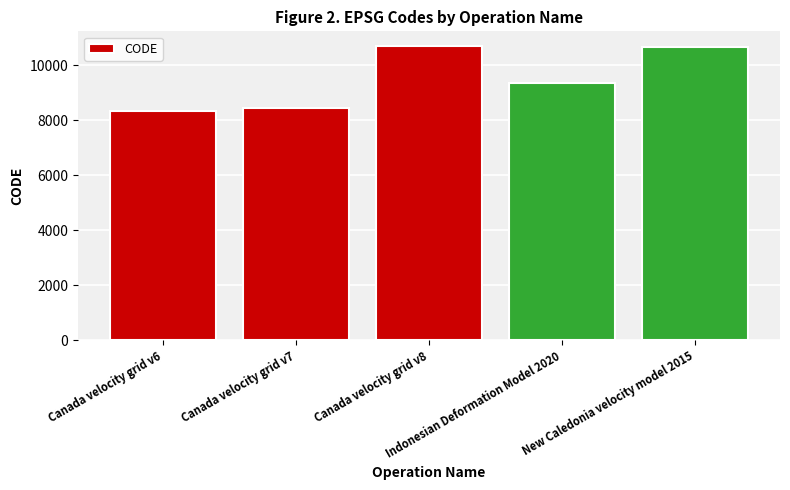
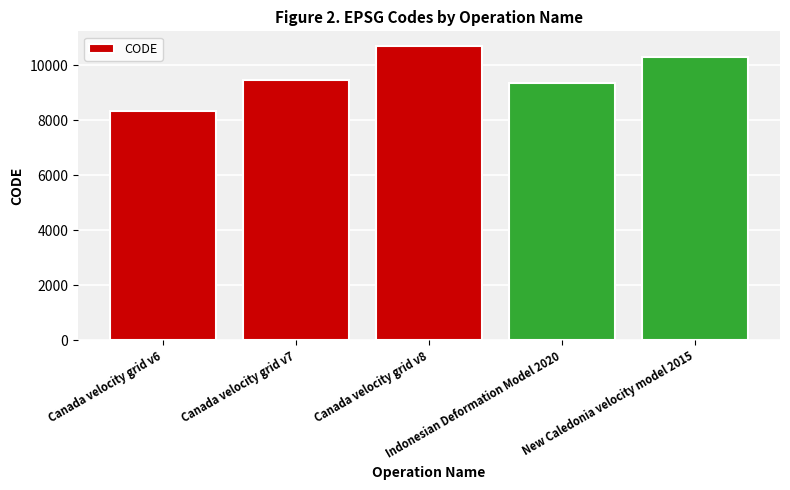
  {
    "Canada velocity grid v6": 8300,
-   "Canada velocity grid v7": 8500,
+   "Canada velocity grid v7": 9500,
    "Canada velocity grid v8": 10700,
    "Indonesian Deformation Model 2020": 9400,
-   "New Caledonia velocity model 2015": 10700
+   "New Caledonia velocity model 2015": 10300
  }
